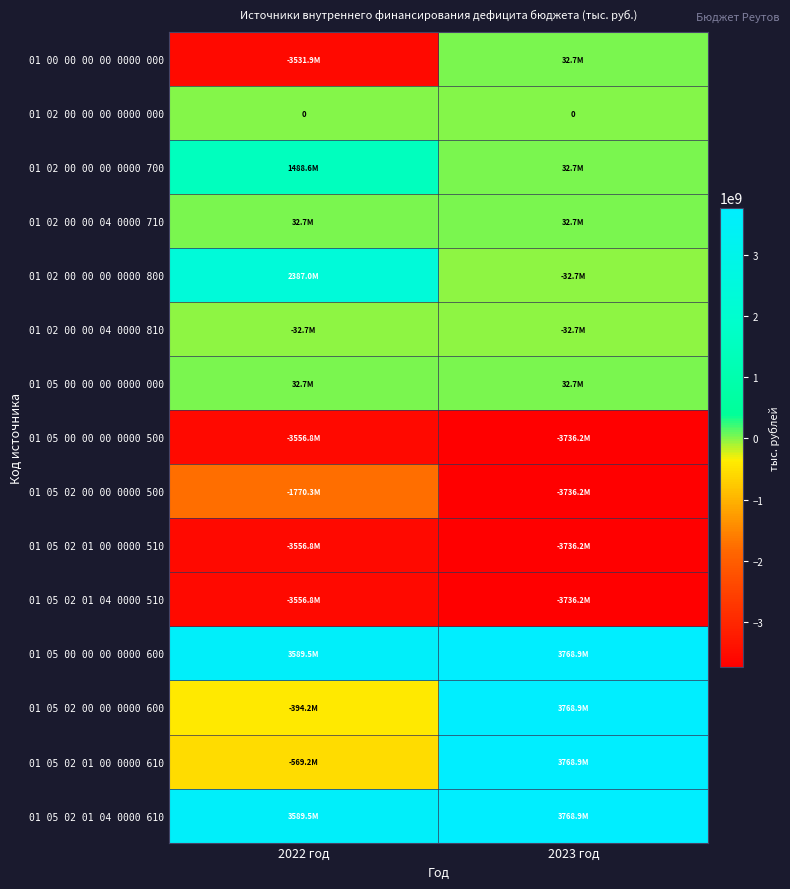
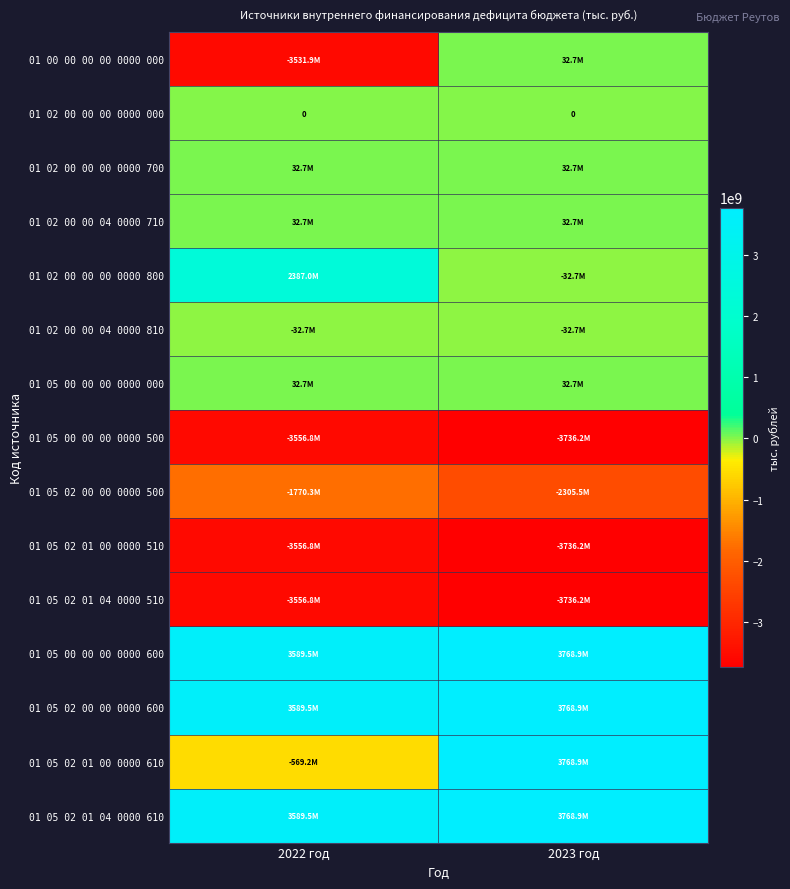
  {
    "01 00 00 00 00 0000 000": {
      "2022 год": "-3531.9M",
      "2023 год": "32.7M"
    },
    "01 02 00 00 00 0000 000": {
      "2022 год": "0",
      "2023 год": "0"
    },
    "01 02 00 00 00 0000 700": {
-     "2022 год": "1488.6M",
+     "2022 год": "32.7M",
      "2023 год": "32.7M"
    },
    "01 02 00 00 04 0000 710": {
      "2022 год": "32.7M",
      "2023 год": "32.7M"
    },
    "01 02 00 00 00 0000 800": {
      "2022 год": "2387.0M",
      "2023 год": "-32.7M"
    },
    "01 02 00 00 04 0000 810": {
      "2022 год": "-32.7M",
      "2023 год": "-32.7M"
    },
    "01 05 00 00 00 0000 000": {
      "2022 год": "32.7M",
      "2023 год": "32.7M"
    },
    "01 05 00 00 00 0000 500": {
      "2022 год": "-3556.8M",
      "2023 год": "-3736.2M"
    },
    "01 05 02 00 00 0000 500": {
      "2022 год": "-1770.3M",
-     "2023 год": "-3736.2M"
+     "2023 год": "-2305.5M"
    },
    "01 05 02 01 00 0000 510": {
      "2022 год": "-3556.8M",
      "2023 год": "-3736.2M"
    },
    "01 05 02 01 04 0000 510": {
      "2022 год": "-3556.8M",
      "2023 год": "-3736.2M"
    },
    "01 05 00 00 00 0000 600": {
      "2022 год": "3589.5M",
      "2023 год": "3768.9M"
    },
    "01 05 02 00 00 0000 600": {
-     "2022 год": "-394.2M",
+     "2022 год": "3589.5M",
      "2023 год": "3768.9M"
    },
    "01 05 02 01 00 0000 610": {
      "2022 год": "-569.2M",
      "2023 год": "3768.9M"
    },
    "01 05 02 01 04 0000 610": {
      "2022 год": "3589.5M",
      "2023 год": "3768.9M"
    }
  }
